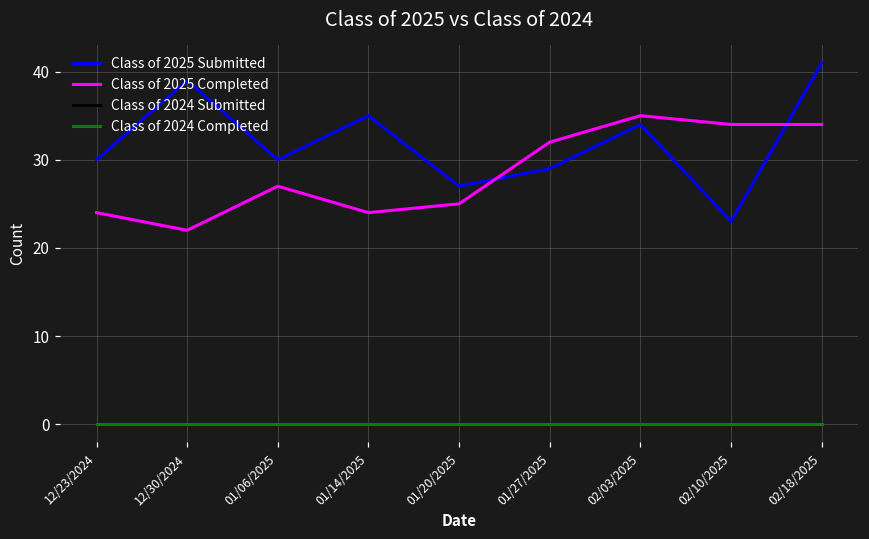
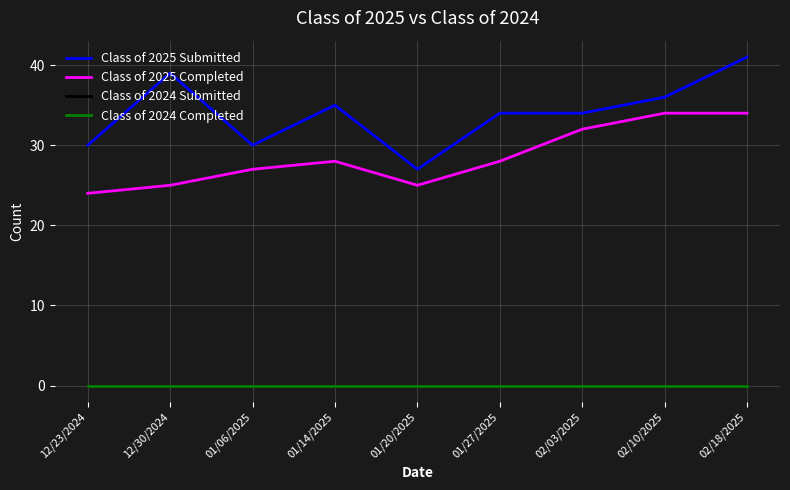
  {
    "Class of 2025 Submitted": {
      "12/23/2024": 30,
      "12/30/2024": 39,
      "01/06/2025": 30,
      "01/14/2025": 35,
      "01/20/2025": 27,
-     "01/27/2025": 29,
+     "01/27/2025": 34,
      "02/03/2025": 34,
-     "02/10/2025": 23,
+     "02/10/2025": 36,
      "02/18/2025": 41
    },
    "Class of 2025 Completed": {
      "12/23/2024": 24,
-     "12/30/2024": 22,
+     "12/30/2024": 25,
      "01/06/2025": 27,
-     "01/14/2025": 24,
+     "01/14/2025": 28,
      "01/20/2025": 25,
-     "01/27/2025": 32,
-     "02/03/2025": 35,
+     "01/27/2025": 28,
+     "02/03/2025": 32,
      "02/10/2025": 34,
      "02/18/2025": 34
    },
    "Class of 2024 Completed": {
      "12/23/2024": 0,
      "12/30/2024": 0,
      "01/06/2025": 0,
      "01/14/2025": 0,
      "01/20/2025": 0,
      "01/27/2025": 0,
      "02/03/2025": 0,
      "02/10/2025": 0,
      "02/18/2025": 0
    }
  }
